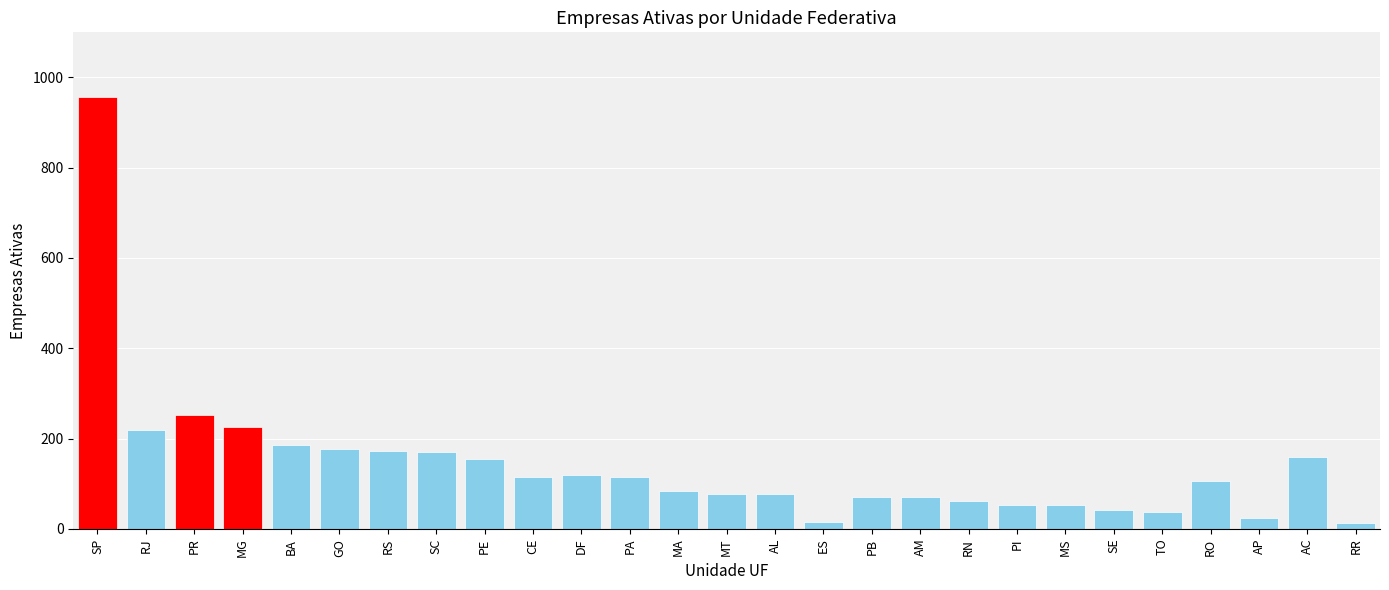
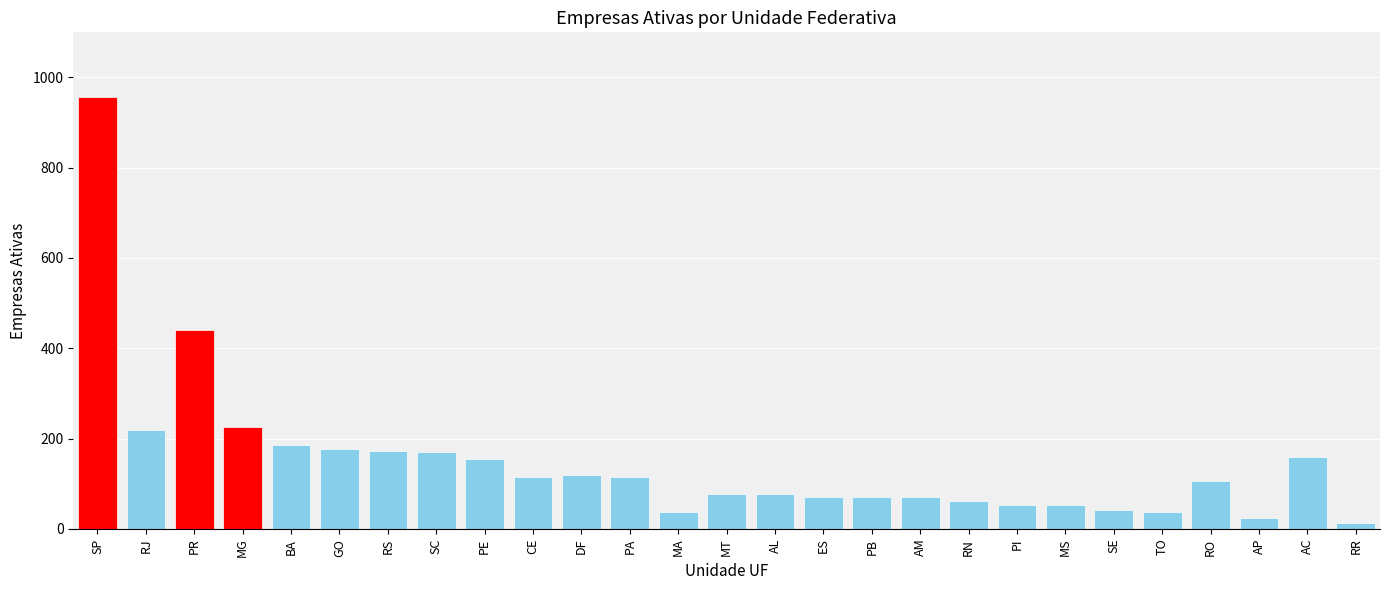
  {
    "SP": 960,
    "RJ": 220,
-   "PR": 250,
+   "PR": 440,
    "MG": 230,
    "BA": 190,
    "GO": 180,
    "RS": 170,
    "SC": 170,
    "PE": 160,
    "CE": 110,
    "DF": 120,
    "PA": 110,
-   "MA": 90,
+   "MA": 40,
    "MT": 80,
    "AL": 80,
-   "ES": 20,
+   "ES": 70,
    "PB": 70,
    "AM": 70,
    "RN": 60,
    "PI": 50,
    "MS": 50,
    "SE": 40,
    "TO": 40,
    "RO": 110,
    "AP": 20,
    "AC": 160,
    "RR": 10
  }
